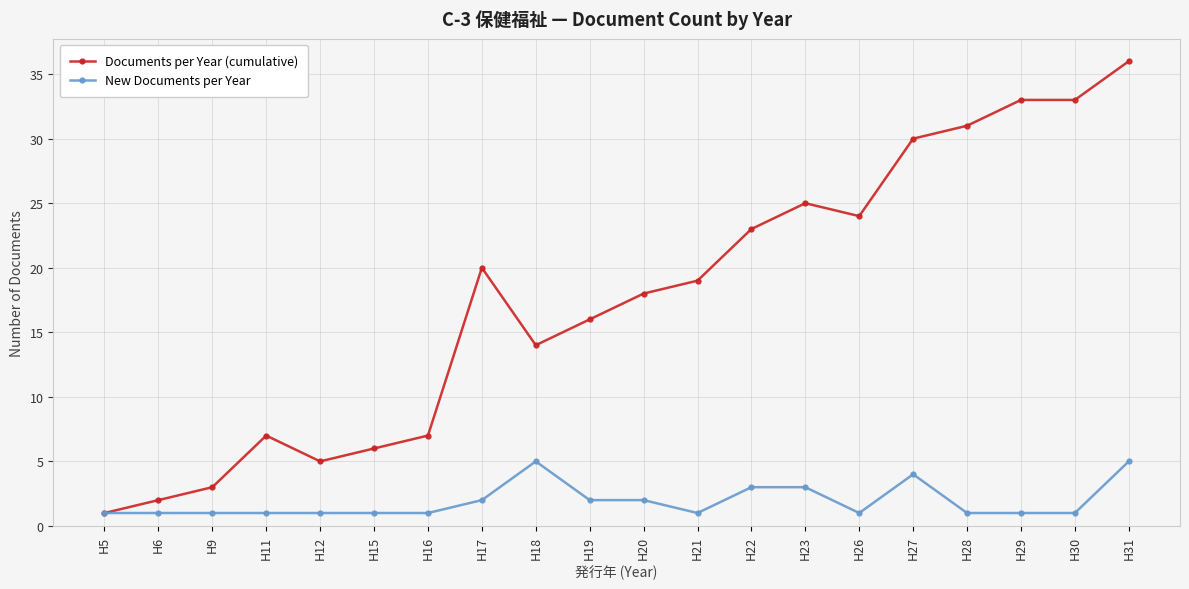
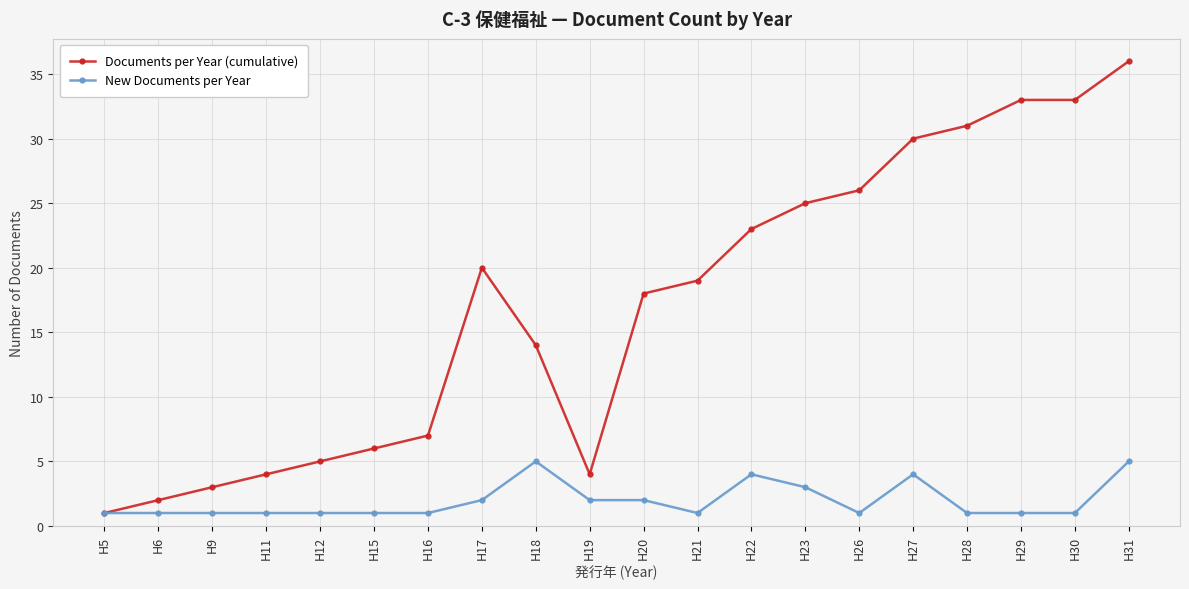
  {
    "Documents per Year (cumulative)": {
      "H6": 2,
      "H9": 3,
-     "H11": 7,
+     "H11": 4,
      "H12": 5,
      "H15": 6,
      "H16": 7,
      "H17": 20,
      "H18": 14,
-     "H19": 16,
+     "H19": 4,
      "H20": 18,
      "H21": 19,
      "H22": 23,
      "H23": 25,
-     "H26": 24,
+     "H26": 26,
      "H27": 30,
      "H28": 31,
      "H29": 33,
      "H30": 33,
      "H31": 36
    },
    "New Documents per Year": {
      "H6": 1,
      "H9": 1,
      "H11": 1,
      "H12": 1,
      "H15": 1,
      "H16": 1,
      "H17": 2,
      "H18": 5,
      "H19": 2,
      "H20": 2,
      "H21": 1,
-     "H22": 3,
+     "H22": 4,
      "H23": 3,
      "H26": 1,
      "H27": 4,
      "H28": 1,
      "H29": 1,
      "H30": 1,
      "H31": 5
    }
  }
